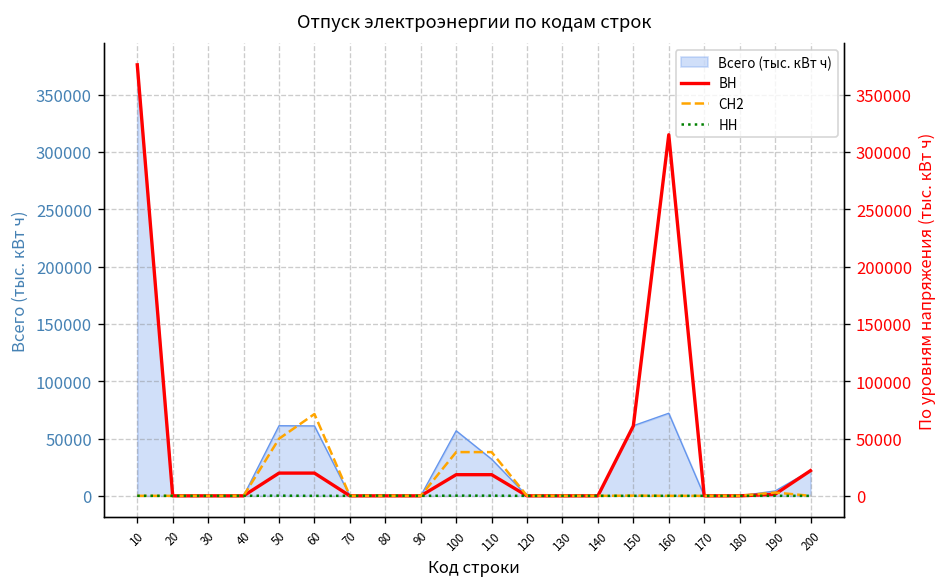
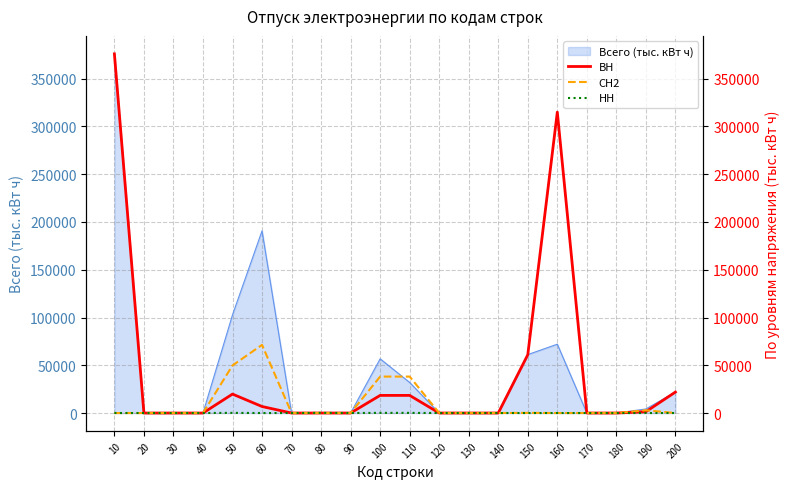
  {
    "Всего (тыс. кВт ч)": {
      "10": 380000,
      "20": 0,
      "30": 0,
      "40": 0,
-     "50": 60000,
-     "60": 60000,
+     "50": 100000,
+     "60": 190000,
      "70": 0,
      "80": 0,
      "90": 0,
      "100": 60000,
      "110": 30000,
      "120": 0,
      "130": 0,
      "140": 0,
      "150": 60000,
      "160": 70000,
      "170": 0,
      "180": 0,
      "190": 0,
      "200": 20000
    },
    "ВН": {
      "10": 380000,
      "50": 20000,
-     "60": 20000,
+     "60": 10000,
      "100": 20000,
      "110": 20000,
      "150": 60000,
      "160": 320000,
      "200": 20000
    },
    "СН2": {
      "50": 50000,
      "60": 70000,
      "100": 40000,
      "110": 40000
    },
    "НН": {
      "50": 0,
      "60": 0,
      "100": 0,
      "110": 0
    }
  }
